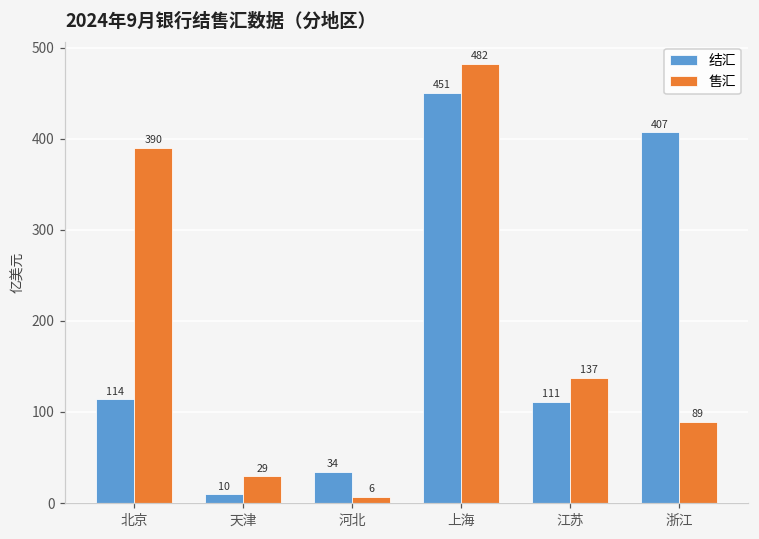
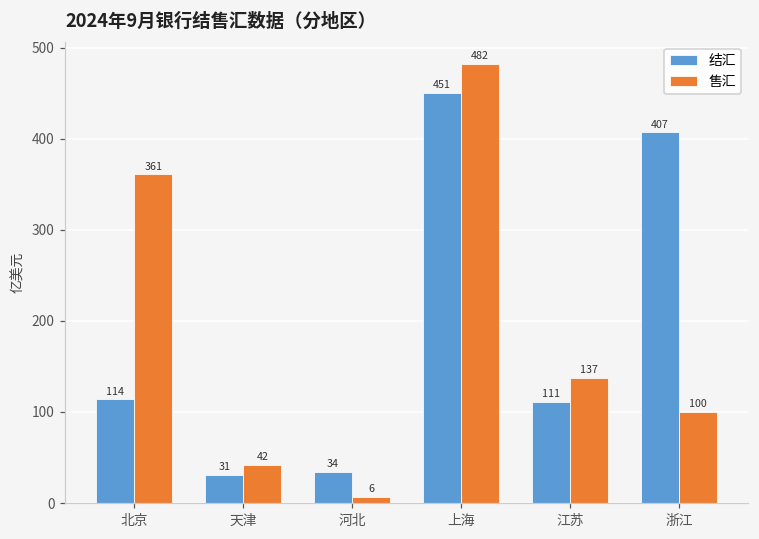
  {
    "结汇": {
      "北京": 114,
-     "天津": 10,
+     "天津": 31,
      "河北": 34,
      "上海": 451,
      "江苏": 111,
      "浙江": 407
    },
    "售汇": {
-     "北京": 390,
-     "天津": 29,
+     "北京": 361,
+     "天津": 42,
      "河北": 6,
      "上海": 482,
      "江苏": 137,
-     "浙江": 89
+     "浙江": 100
    }
  }
